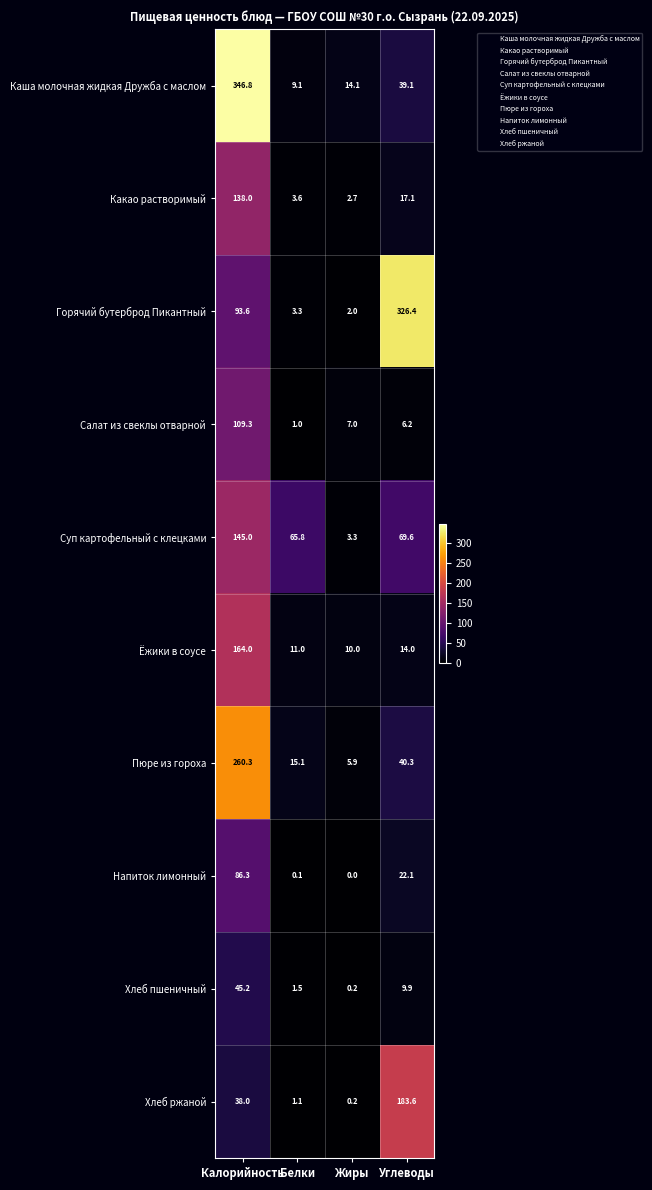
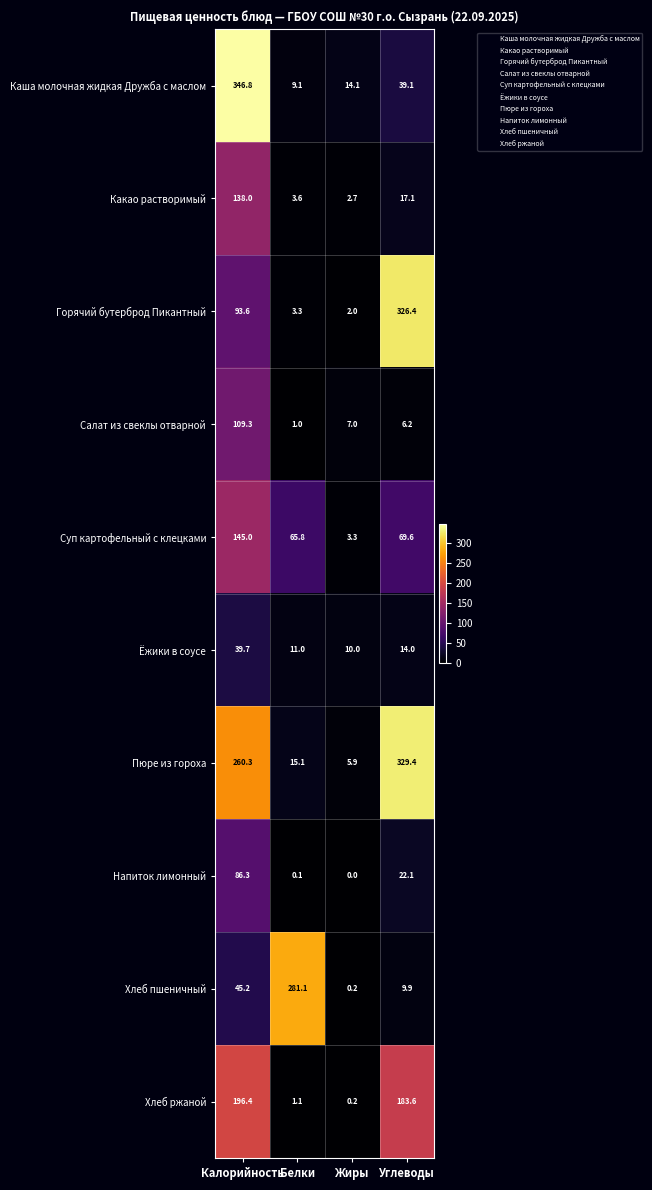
  {
    "Каша молочная жидкая Дружба с маслом": {
      "Калорийность": 346.8,
      "Белки": 9.1,
      "Жиры": 14.1,
      "Углеводы": 39.1
    },
    "Какао растворимый": {
      "Калорийность": 138.0,
      "Белки": 3.6,
      "Жиры": 2.7,
      "Углеводы": 17.1
    },
    "Горячий бутерброд Пикантный": {
      "Калорийность": 93.6,
      "Белки": 3.3,
      "Жиры": 2.0,
      "Углеводы": 326.4
    },
    "Салат из свеклы отварной": {
      "Калорийность": 109.3,
      "Белки": 1.0,
      "Жиры": 7.0,
      "Углеводы": 6.2
    },
    "Суп картофельный с клецками": {
      "Калорийность": 145.0,
      "Белки": 65.8,
      "Жиры": 3.3,
      "Углеводы": 69.6
    },
    "Ёжики в соусе": {
-     "Калорийность": 164.0,
+     "Калорийность": 39.7,
      "Белки": 11.0,
      "Жиры": 10.0,
      "Углеводы": 14.0
    },
    "Пюре из гороха": {
      "Калорийность": 260.3,
      "Белки": 15.1,
      "Жиры": 5.9,
-     "Углеводы": 40.3
+     "Углеводы": 329.4
    },
    "Напиток лимонный": {
      "Калорийность": 86.3,
      "Белки": 0.1,
      "Жиры": 0.0,
      "Углеводы": 22.1
    },
    "Хлеб пшеничный": {
      "Калорийность": 45.2,
-     "Белки": 1.5,
+     "Белки": 281.1,
      "Жиры": 0.2,
      "Углеводы": 9.9
    },
    "Хлеб ржаной": {
-     "Калорийность": 38.0,
+     "Калорийность": 196.4,
      "Белки": 1.1,
      "Жиры": 0.2,
      "Углеводы": 183.6
    }
  }
